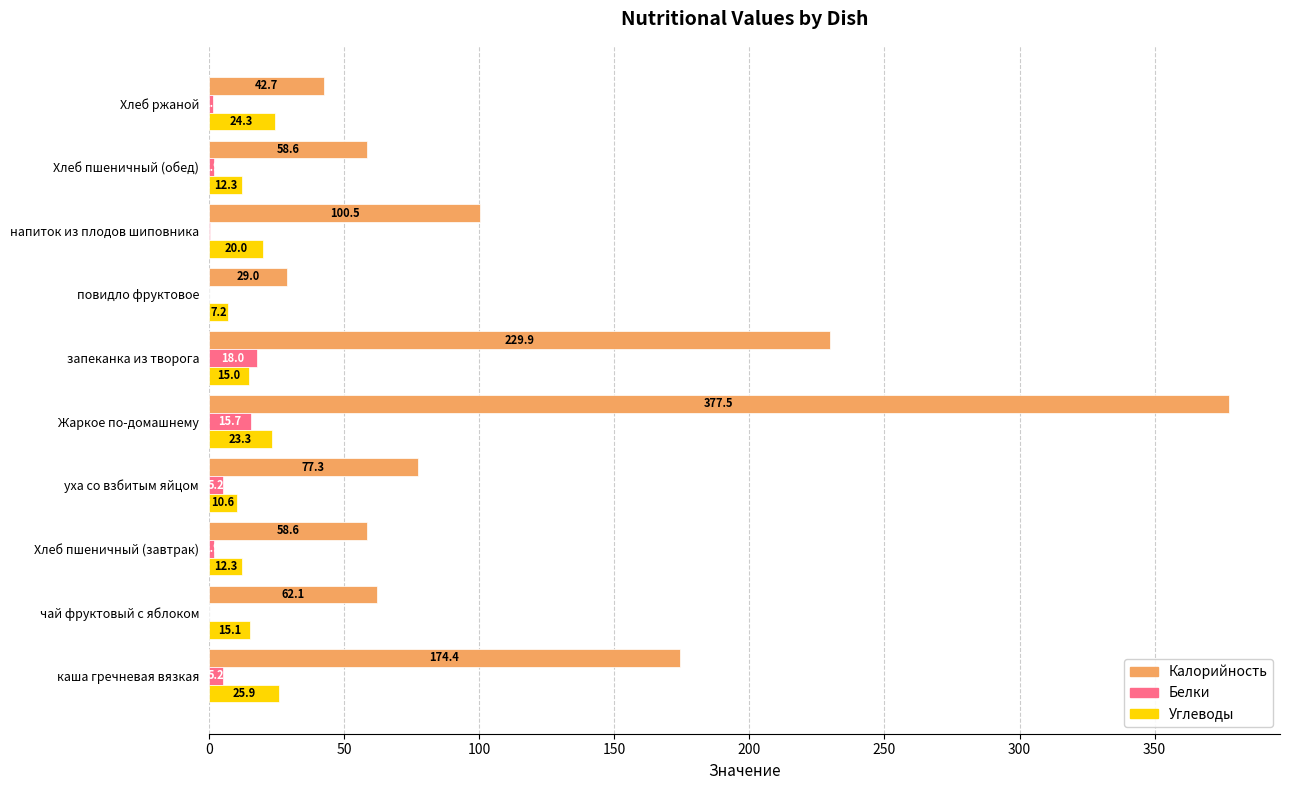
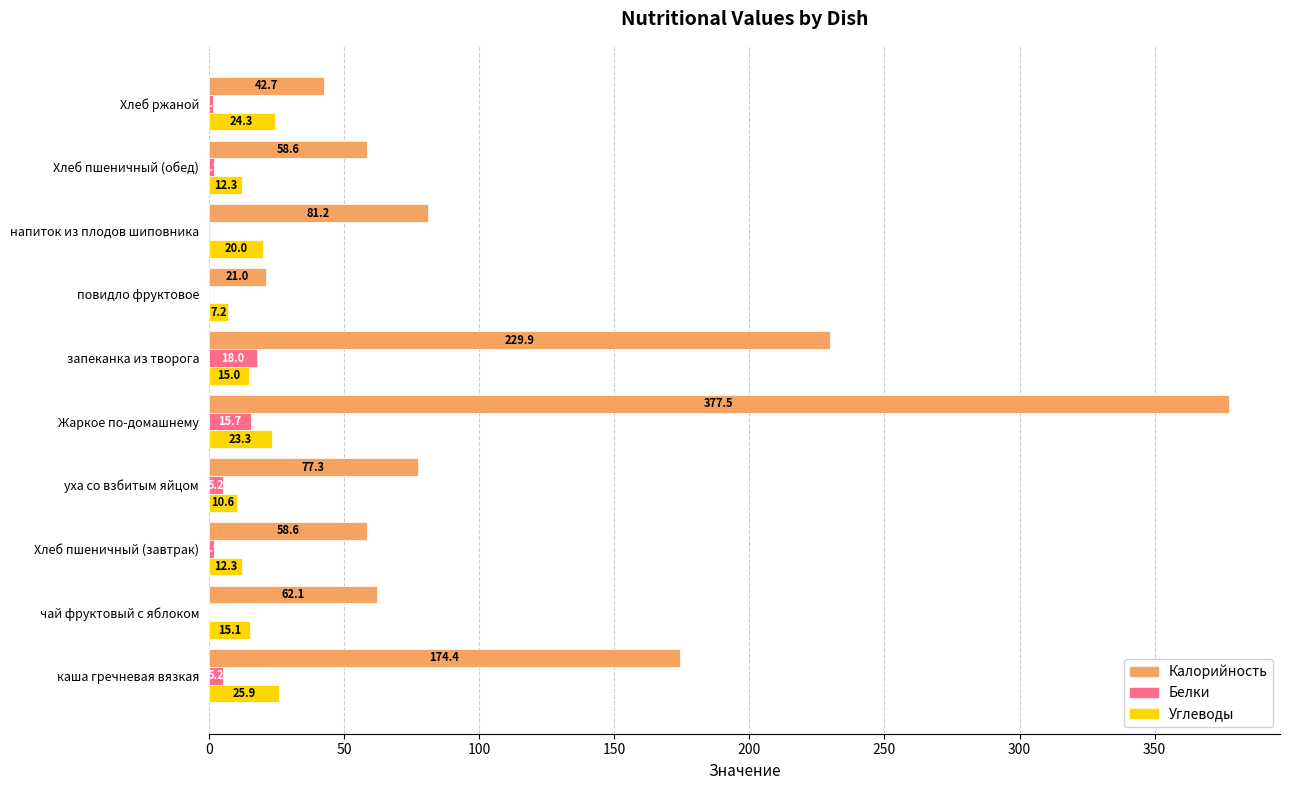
  {
    "Калорийность": {
      "Хлеб ржаной": 42.7,
      "Хлеб пшеничный (обед)": 58.6,
-     "напиток из плодов шиповника": 100.5,
-     "повидло фруктовое": 29.0,
+     "напиток из плодов шиповника": 81.2,
+     "повидло фруктовое": 21.0,
      "запеканка из творога": 229.9,
      "Жаркое по-домашнему": 377.5,
      "уха со взбитым яйцом": 77.3,
      "Хлеб пшеничный (завтрак)": 58.6,
      "чай фруктовый с яблоком": 62.1,
      "каша гречневая вязкая": 174.4
    },
    "Белки": {
      "запеканка из творога": 18.0,
      "Жаркое по-домашнему": 15.7,
      "уха со взбитым яйцом": 5.2,
      "каша гречневая вязкая": 5.2
    },
    "Углеводы": {
      "Хлеб ржаной": 24.3,
      "Хлеб пшеничный (обед)": 12.3,
      "напиток из плодов шиповника": 20.0,
      "повидло фруктовое": 7.2,
      "запеканка из творога": 15.0,
      "Жаркое по-домашнему": 23.3,
      "уха со взбитым яйцом": 10.6,
      "Хлеб пшеничный (завтрак)": 12.3,
      "чай фруктовый с яблоком": 15.1,
      "каша гречневая вязкая": 25.9
    }
  }
